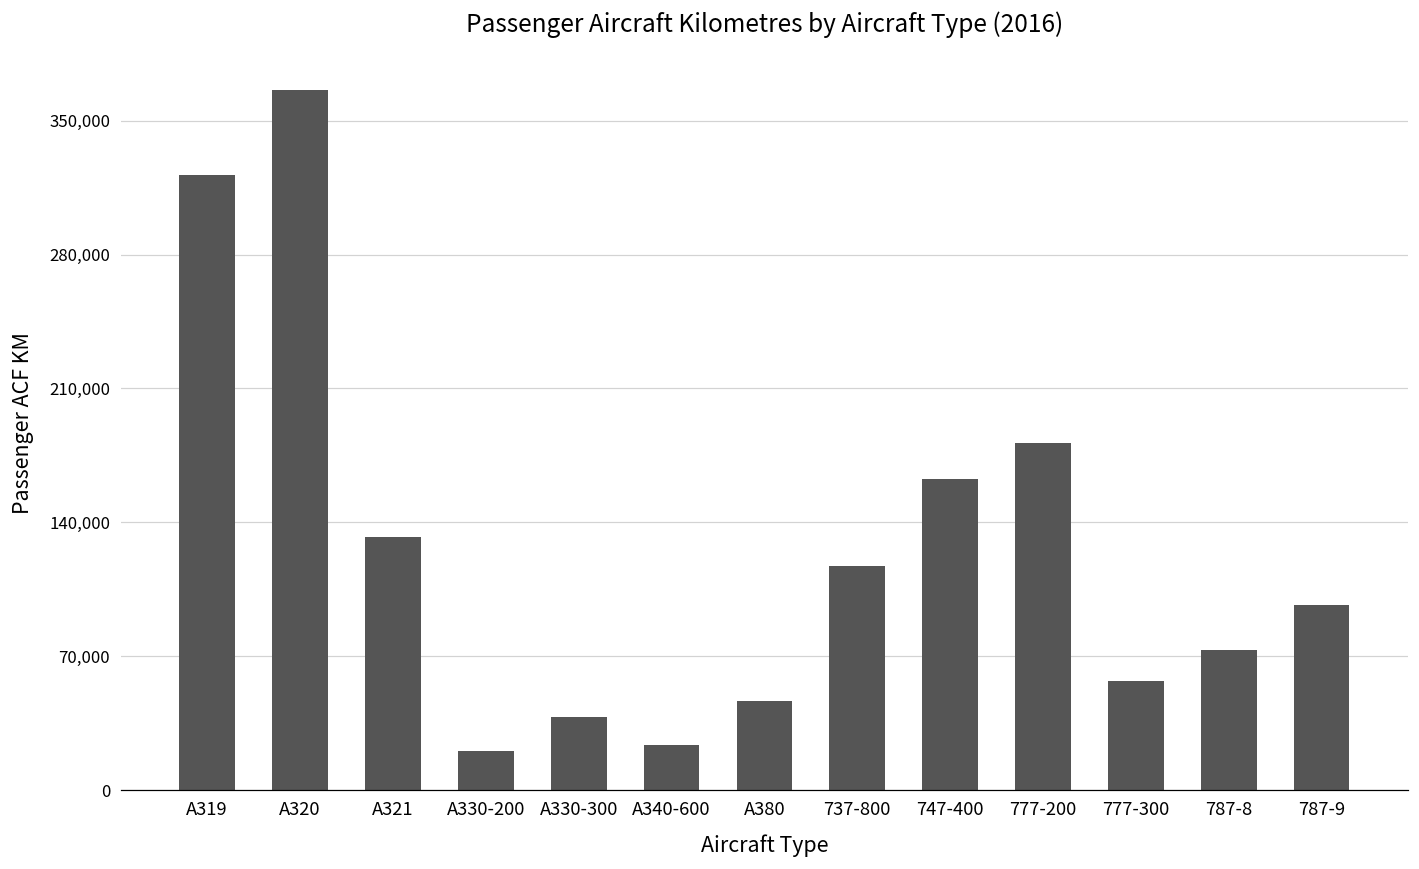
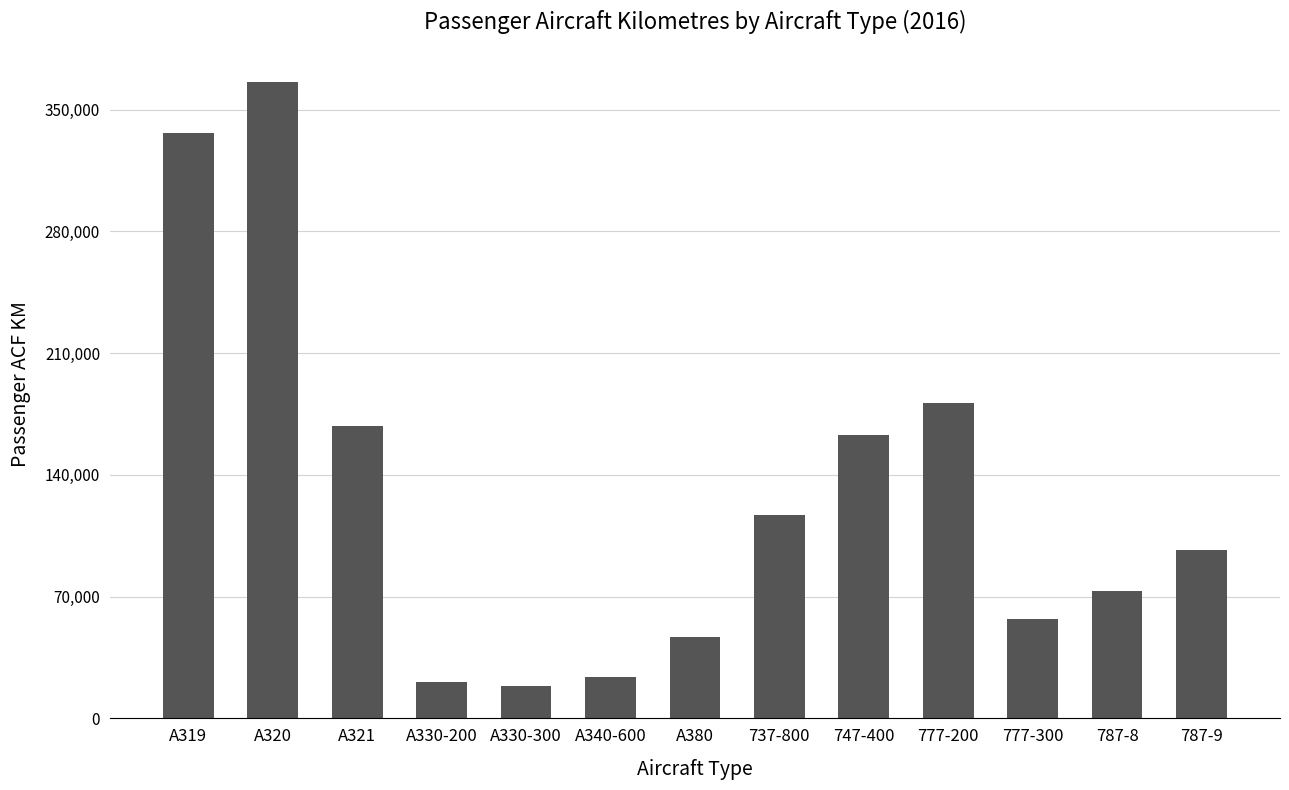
  {
-   "A319": "321,000",
+   "A319": "337,000",
    "A320": "366,000",
-   "A321": "133,000",
+   "A321": "168,000",
    "A330-200": "21,000",
-   "A330-300": "38,000",
+   "A330-300": "18,000",
    "A340-600": "24,000",
    "A380": "47,000",
    "737-800": "117,000",
    "747-400": "163,000",
    "777-200": "181,000",
    "777-300": "57,000",
    "787-8": "73,000",
    "787-9": "97,000"
  }
